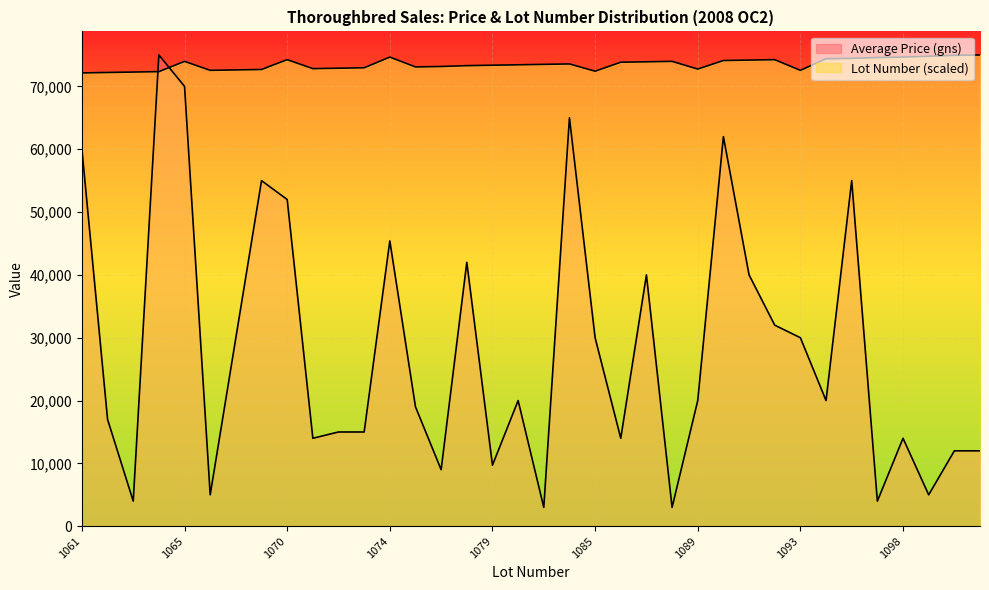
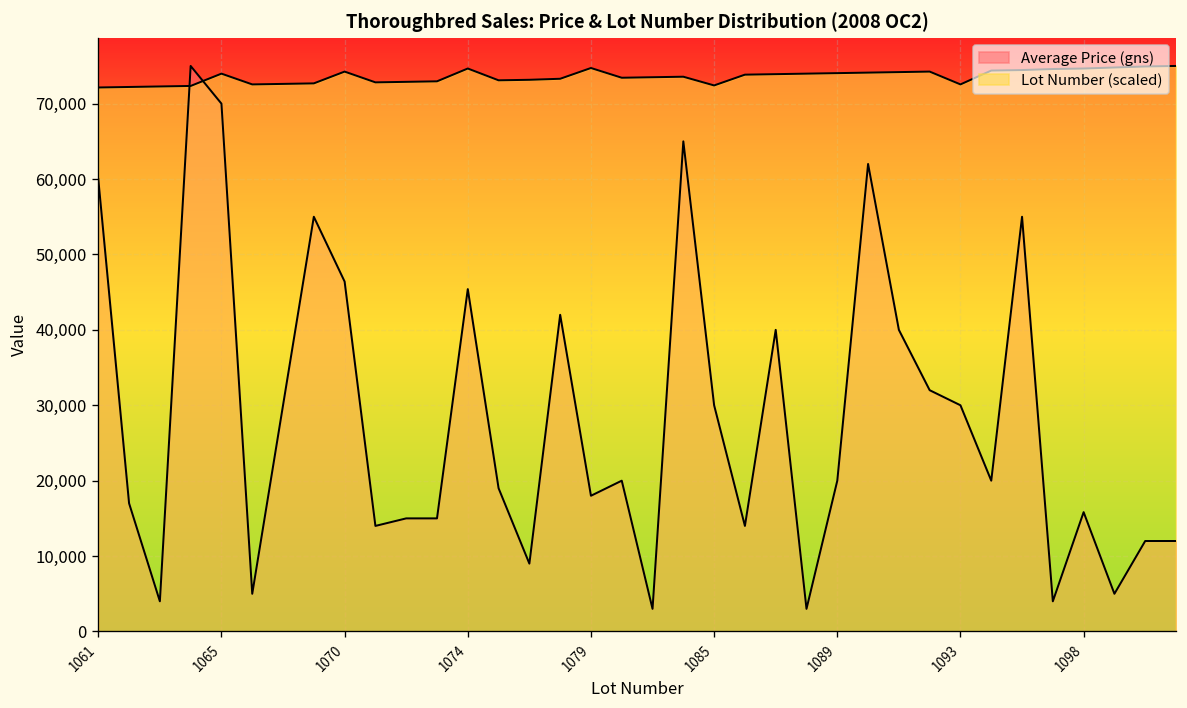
  {
    "Average Price (gns)": {
      "1061": "60,000",
      "1065": "70,000",
-     "1070": "52,000",
+     "1070": "46,000",
      "1074": "45,000",
-     "1079": "10,000",
+     "1079": "18,000",
      "1085": "30,000",
      "1089": "20,000",
      "1093": "30,000",
-     "1098": "14,000"
+     "1098": "16,000"
    },
    "Lot Number (scaled)": {
      "1061": "72,000",
      "1065": "74,000",
      "1070": "74,000",
      "1074": "75,000",
-     "1079": "73,000",
+     "1079": "75,000",
      "1085": "72,000",
-     "1089": "73,000",
+     "1089": "74,000",
      "1093": "73,000"
    }
  }
